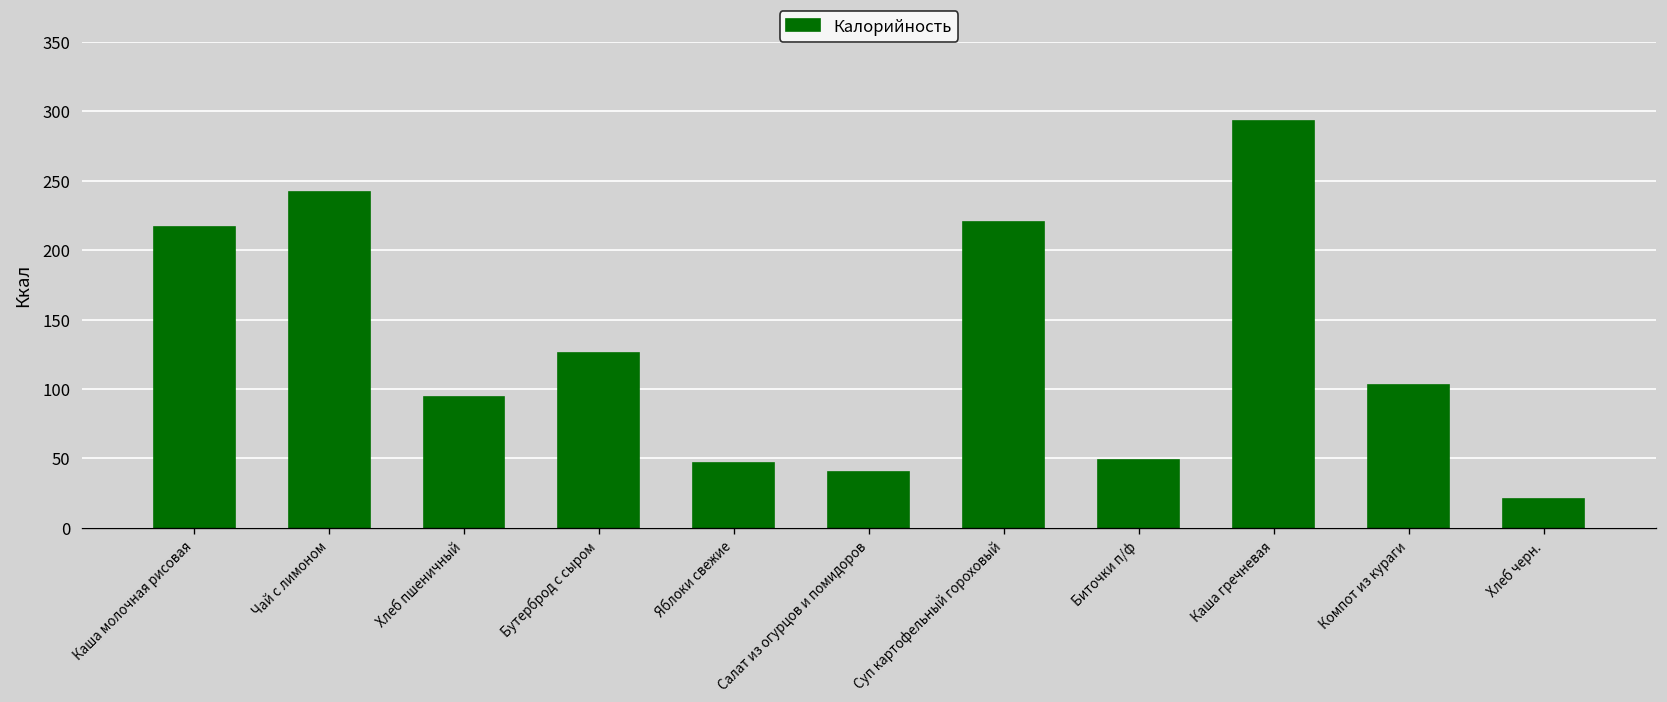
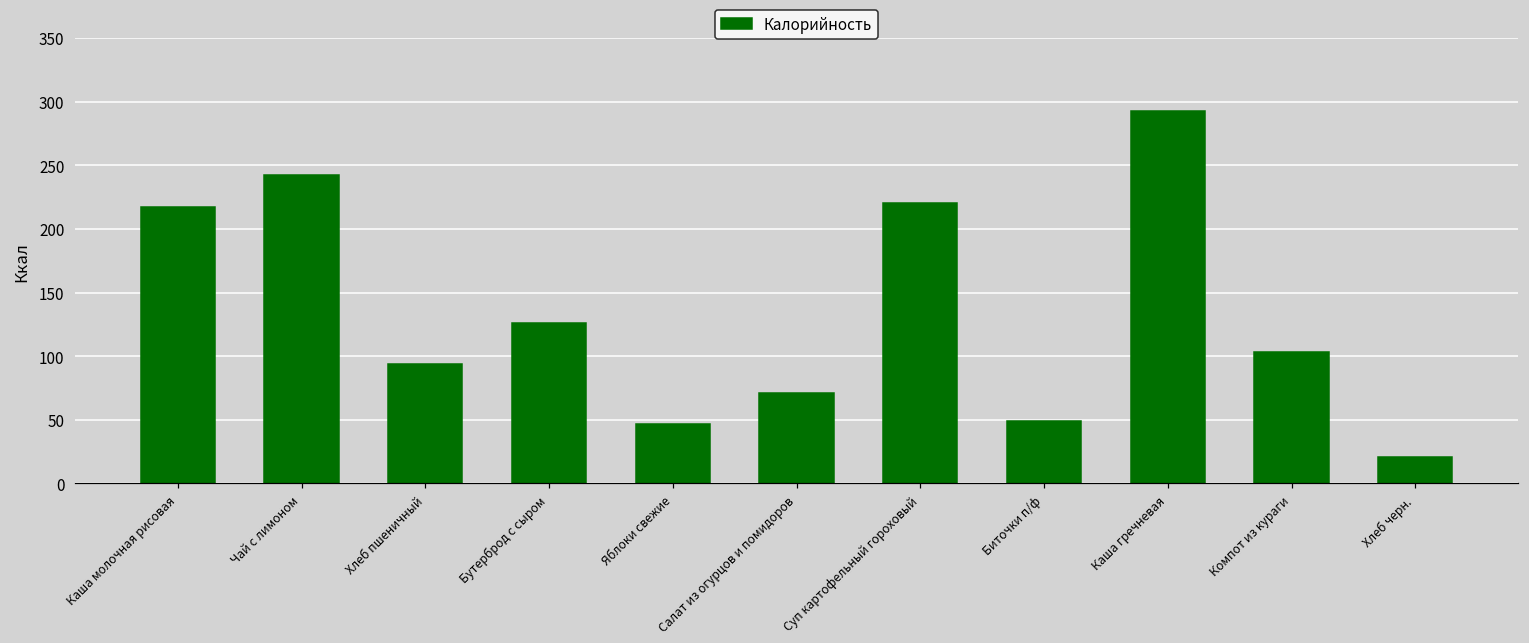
  {
    "Каша молочная рисовая": 217,
    "Чай с лимоном": 242,
    "Хлеб пшеничный": 94,
    "Бутерброд с сыром": 126,
    "Яблоки свежие": 47,
-   "Салат из огурцов и помидоров": 40,
+   "Салат из огурцов и помидоров": 71,
    "Суп картофельный гороховый": 220,
    "Биточки п/ф": 49,
    "Каша гречневая": 293,
    "Компот из кураги": 103,
    "Хлеб черн.": 21
  }
